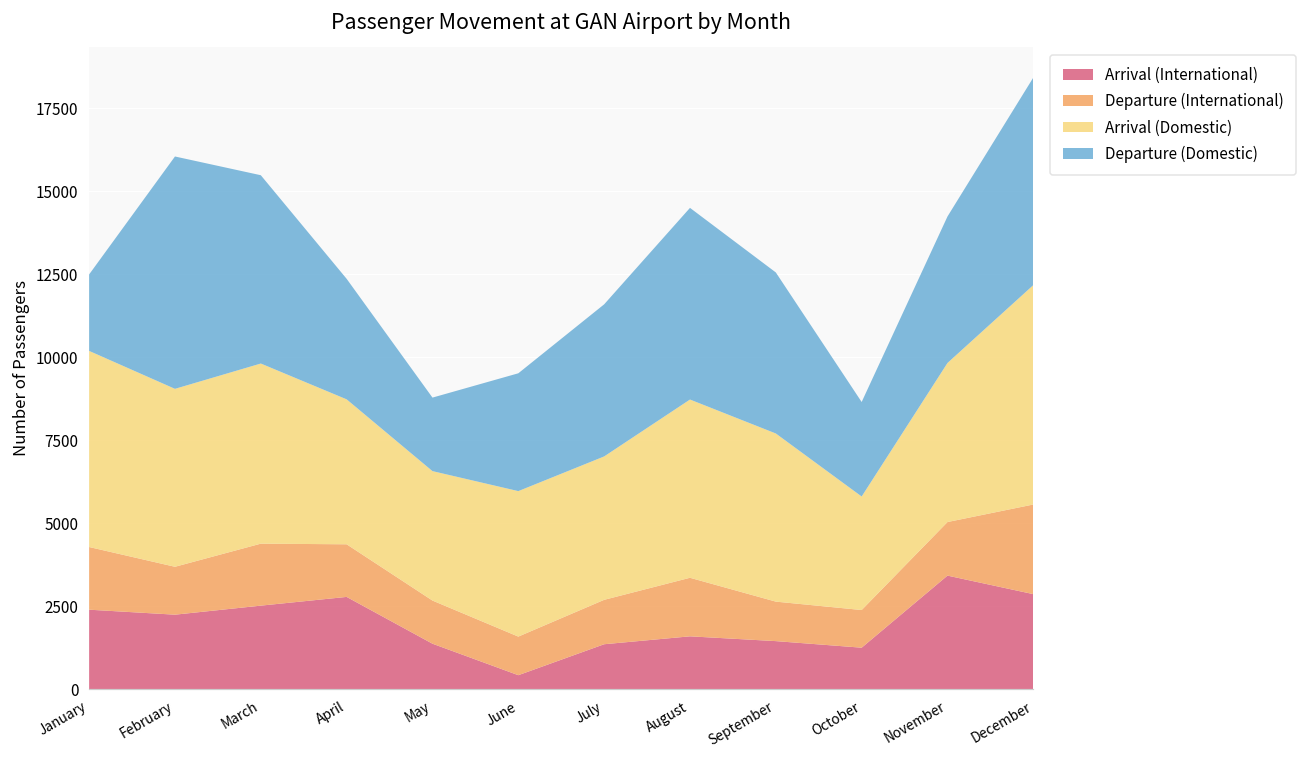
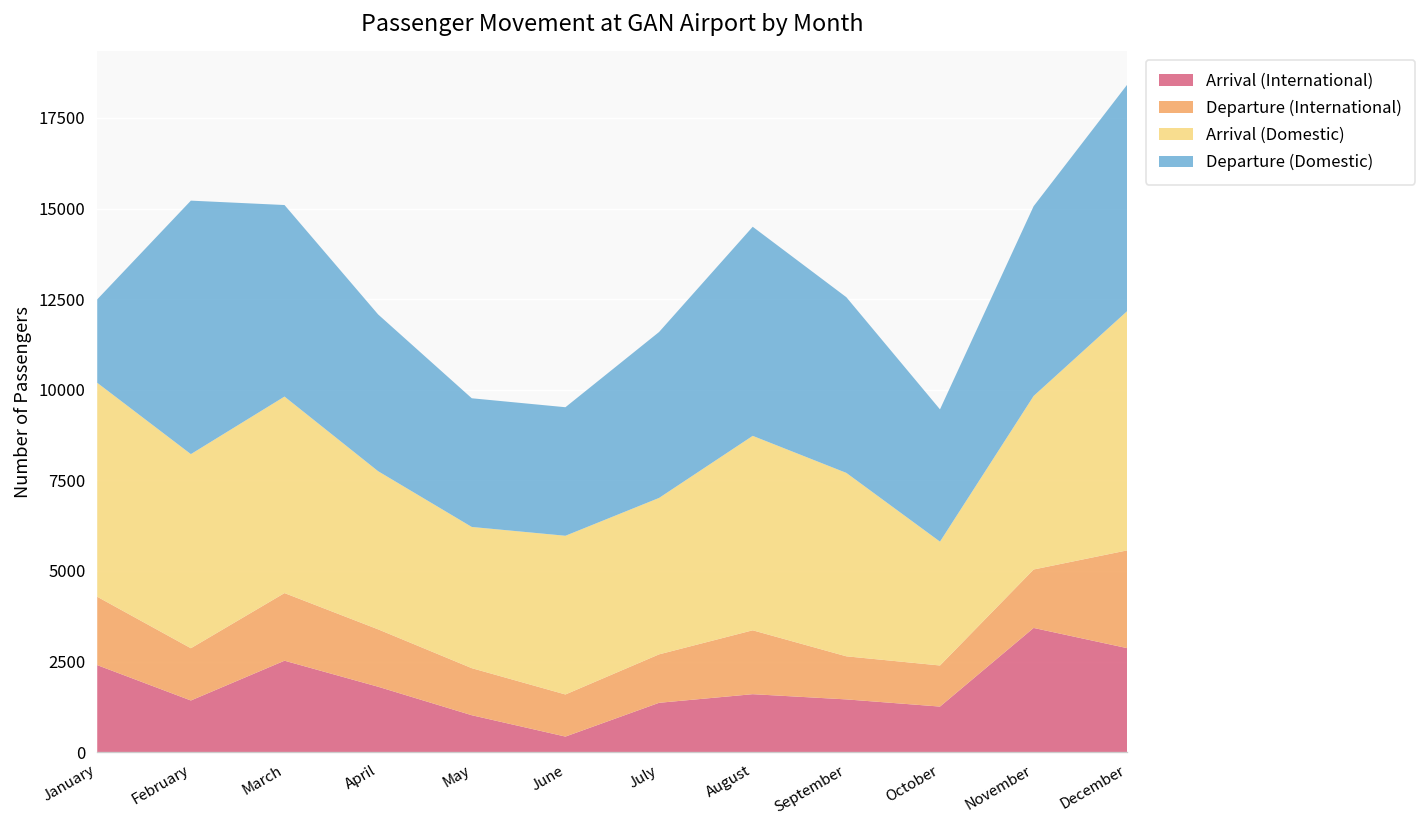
  {
    "Arrival (International)": {
      "January": 2400,
-     "February": 2300,
+     "February": 1400,
      "March": 2500,
-     "April": 2800,
-     "May": 1400,
+     "April": 1800,
+     "May": 1000,
      "June": 400,
      "July": 1400,
      "August": 1600,
      "September": 1500,
      "October": 1300,
      "November": 3400,
      "December": 2900
    },
    "Departure (Domestic)": {
      "January": 2300,
      "February": 7000,
-     "March": 5700,
-     "April": 3600,
-     "May": 2200,
+     "March": 5300,
+     "April": 4300,
+     "May": 3600,
      "June": 3500,
      "July": 4600,
      "August": 5800,
      "September": 4800,
-     "October": 2800,
-     "November": 4400,
+     "October": 3700,
+     "November": 5200,
      "December": 6200
    }
  }
